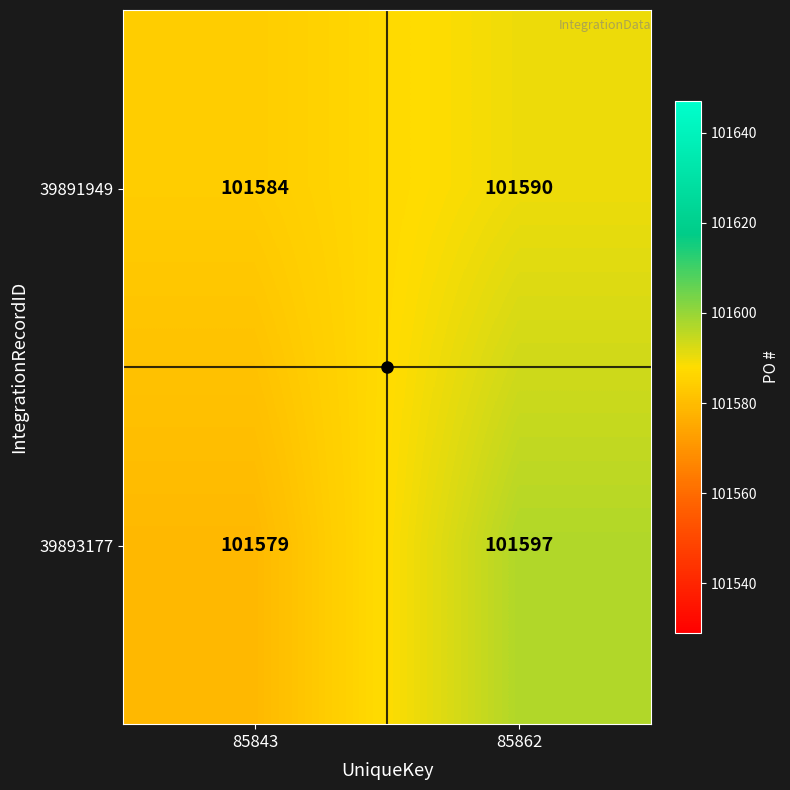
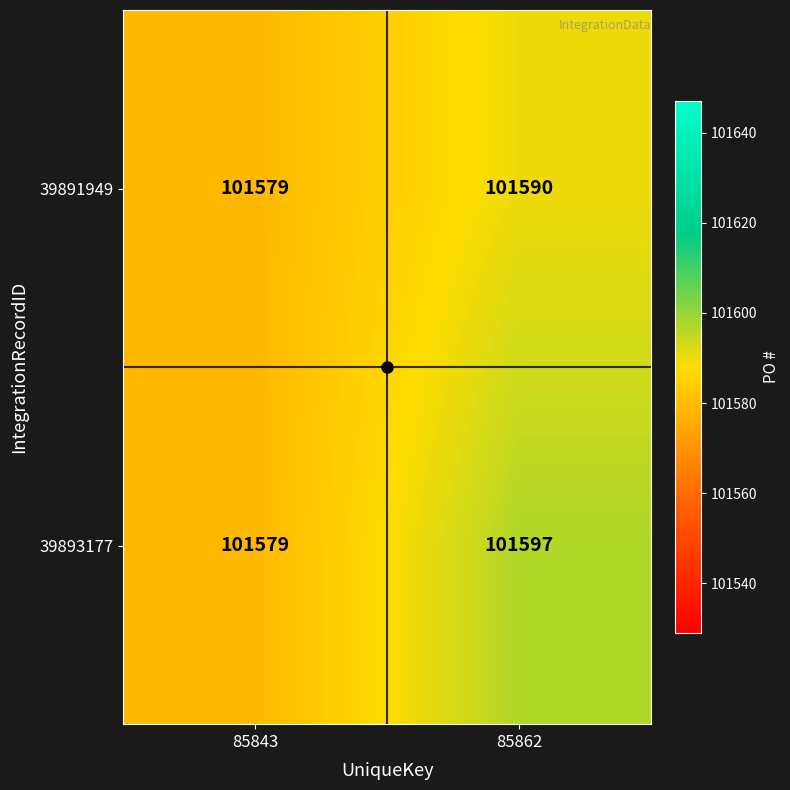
  {
    "39891949": {
-     "85843": 101584,
+     "85843": 101579,
      "85862": 101590
    },
    "39893177": {
      "85843": 101579,
      "85862": 101597
    }
  }
